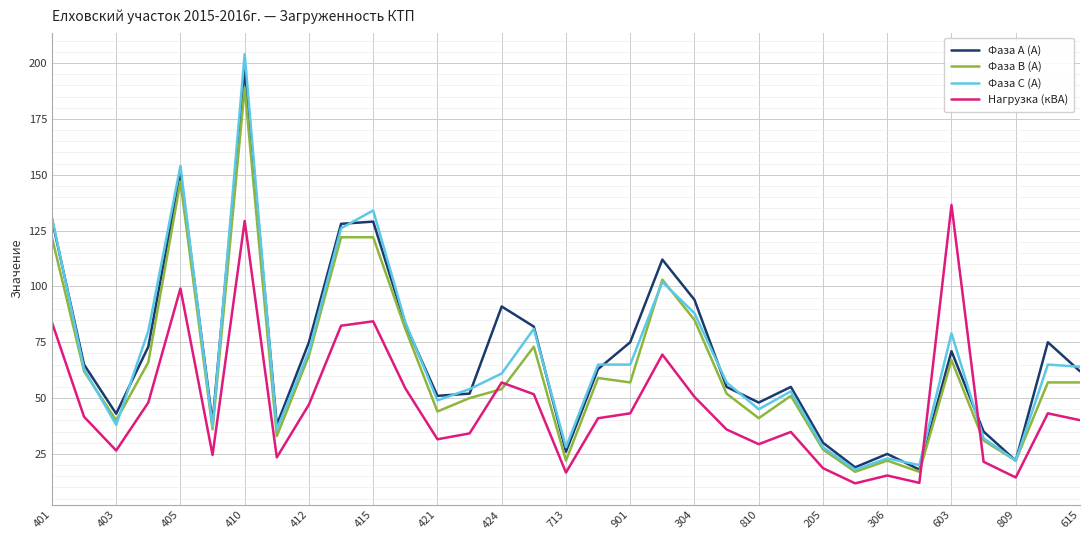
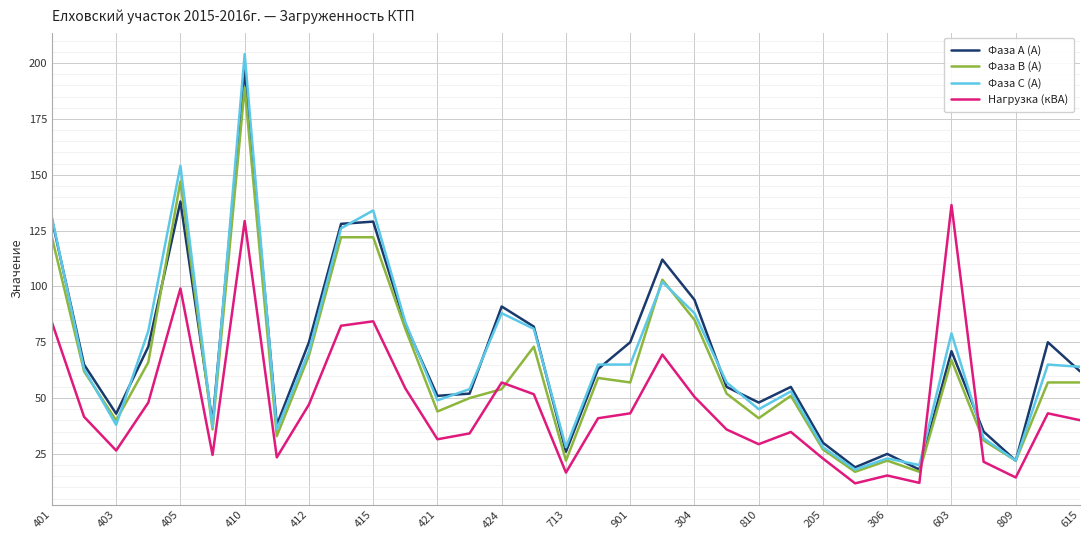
  {
    "Фаза А (А)": {
      "403": 43,
-     "405": 151,
+     "405": 138,
      "410": 197,
      "412": 75,
      "415": 129,
      "421": 51,
      "424": 91,
      "713": 26,
      "901": 75,
      "304": 94,
      "810": 48,
      "205": 30,
      "306": 25,
      "603": 71,
      "615": 62
    },
    "Фаза В (А)": {
      "401": 122,
      "403": 40,
      "405": 147,
      "410": 189,
      "412": 69,
      "415": 122,
      "421": 44,
      "424": 54,
      "713": 22,
      "901": 57,
      "304": 85,
      "810": 41,
      "603": 67,
      "615": 57
    },
    "Фаза С (А)": {
      "403": 38,
      "405": 154,
      "410": 204,
      "412": 71,
      "415": 134,
      "421": 49,
-     "424": 61,
+     "424": 88,
      "713": 28,
      "901": 65,
      "304": 88,
      "810": 45,
      "603": 79,
      "615": 64
    },
    "Нагрузка (кВА)": {
      "401": 84,
      "403": 27,
      "405": 99,
      "410": 129,
      "412": 47,
      "415": 84,
      "421": 32,
      "424": 57,
      "713": 17,
      "901": 43,
      "304": 51,
      "810": 29,
-     "205": 19,
+     "205": 23,
      "306": 15,
      "603": 136,
      "809": 14,
      "615": 40
    }
  }
